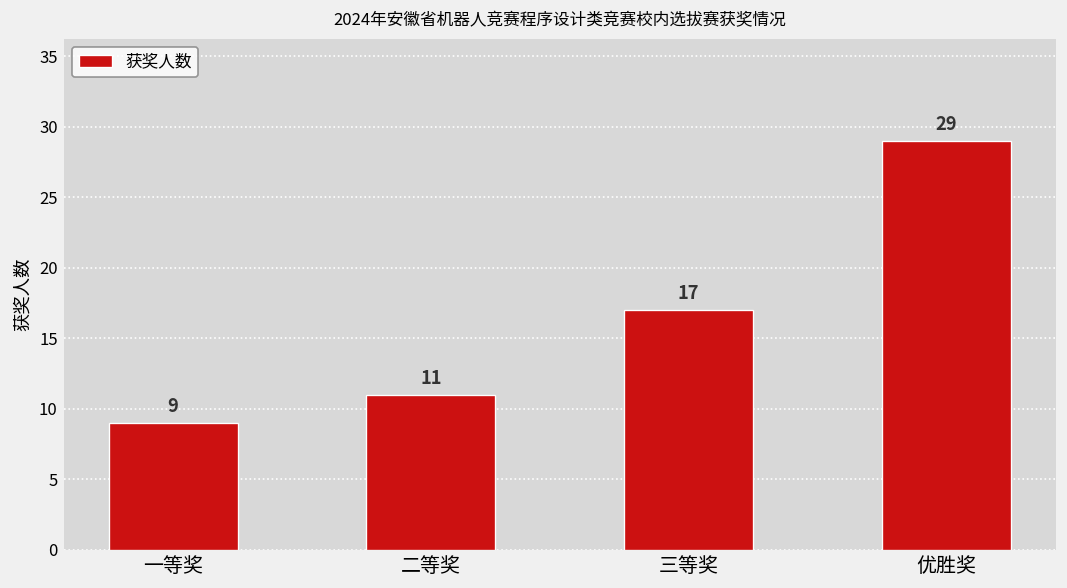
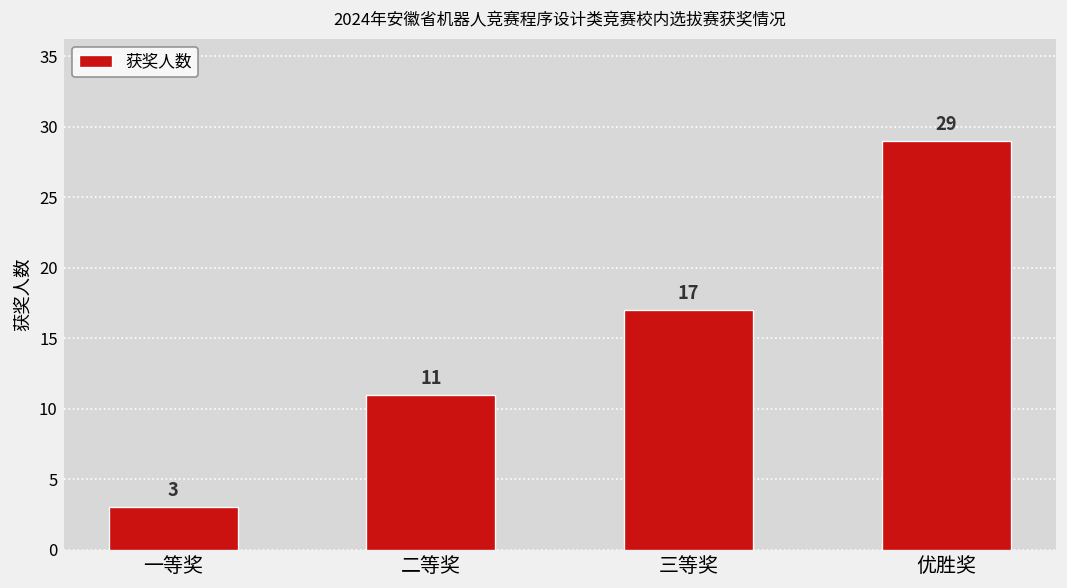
  {
-   "一等奖": 9,
+   "一等奖": 3,
    "二等奖": 11,
    "三等奖": 17,
    "优胜奖": 29
  }
